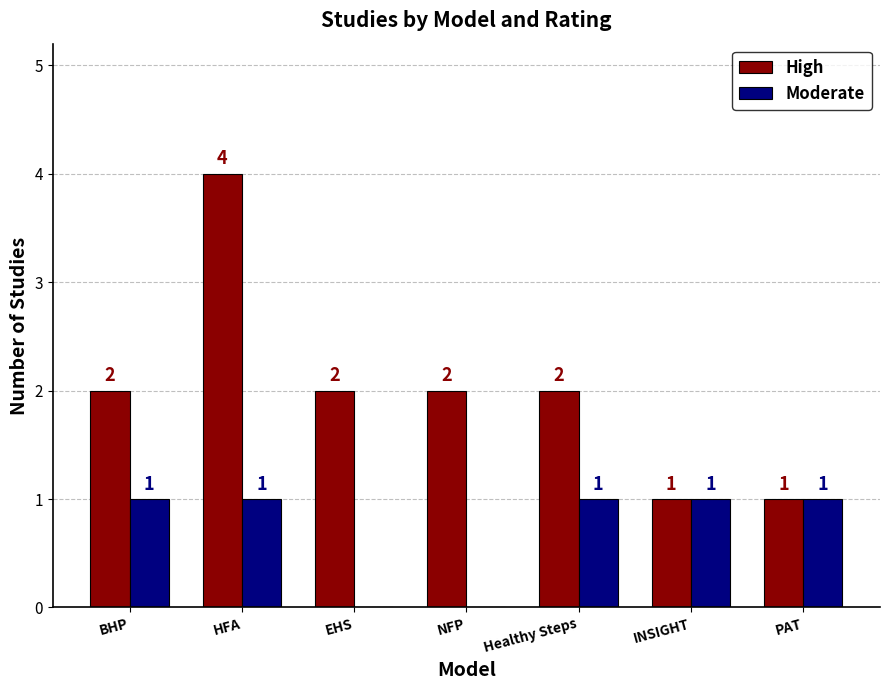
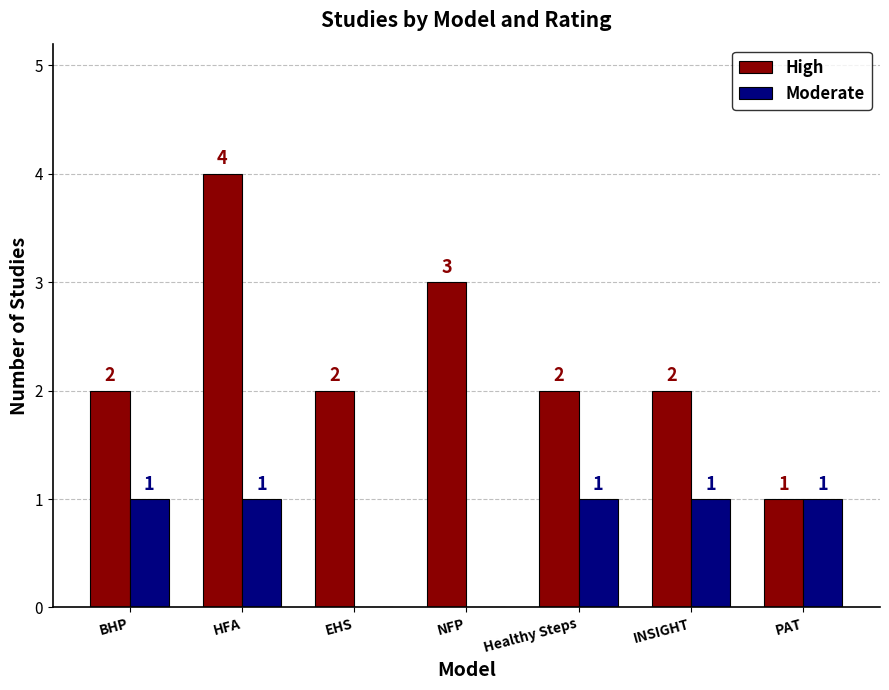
  {
    "High": {
      "BHP": 2,
      "HFA": 4,
      "EHS": 2,
-     "NFP": 2,
+     "NFP": 3,
      "Healthy Steps": 2,
-     "INSIGHT": 1,
+     "INSIGHT": 2,
      "PAT": 1
    },
    "Moderate": {
      "BHP": 1,
      "HFA": 1,
      "Healthy Steps": 1,
      "INSIGHT": 1,
      "PAT": 1
    }
  }
